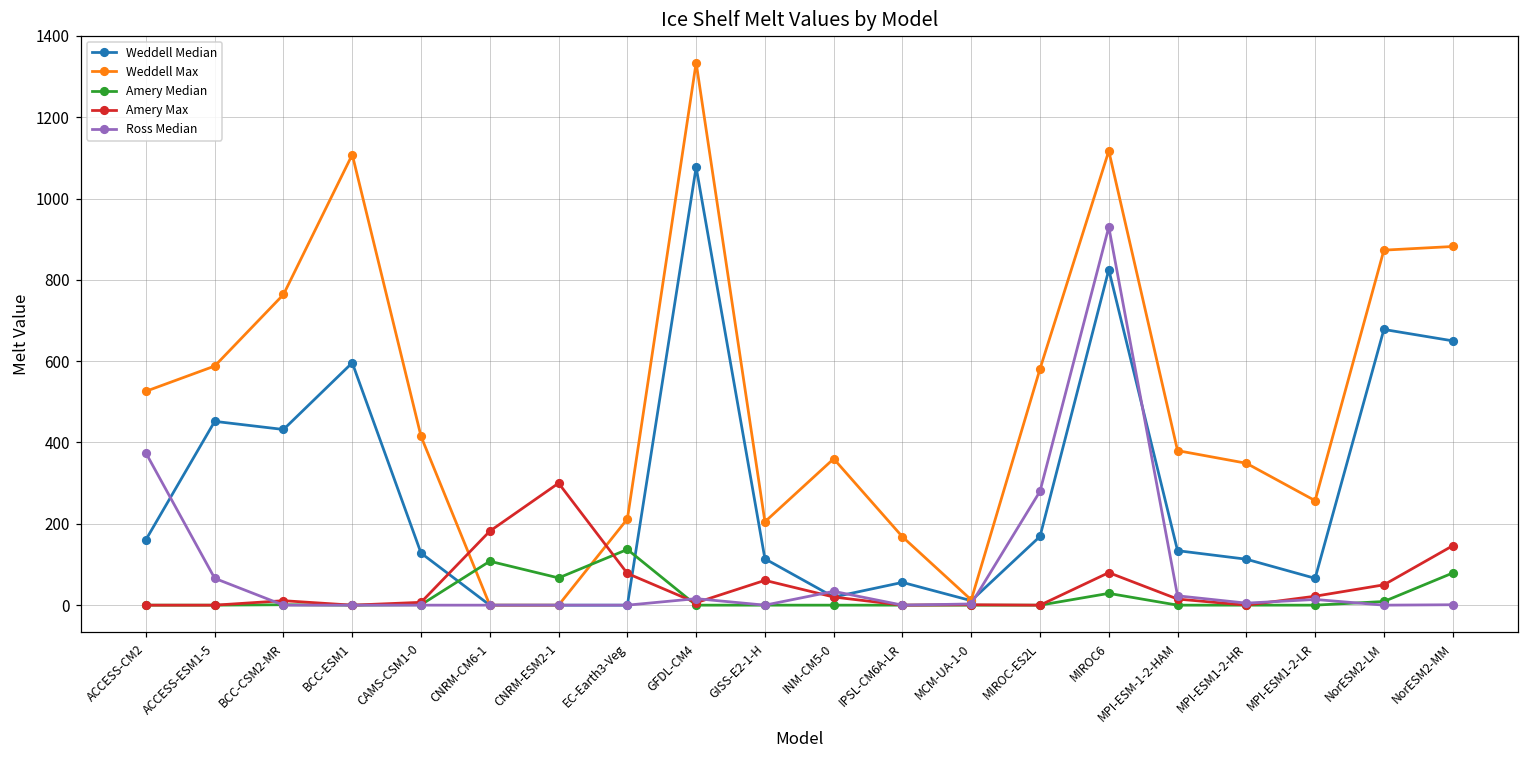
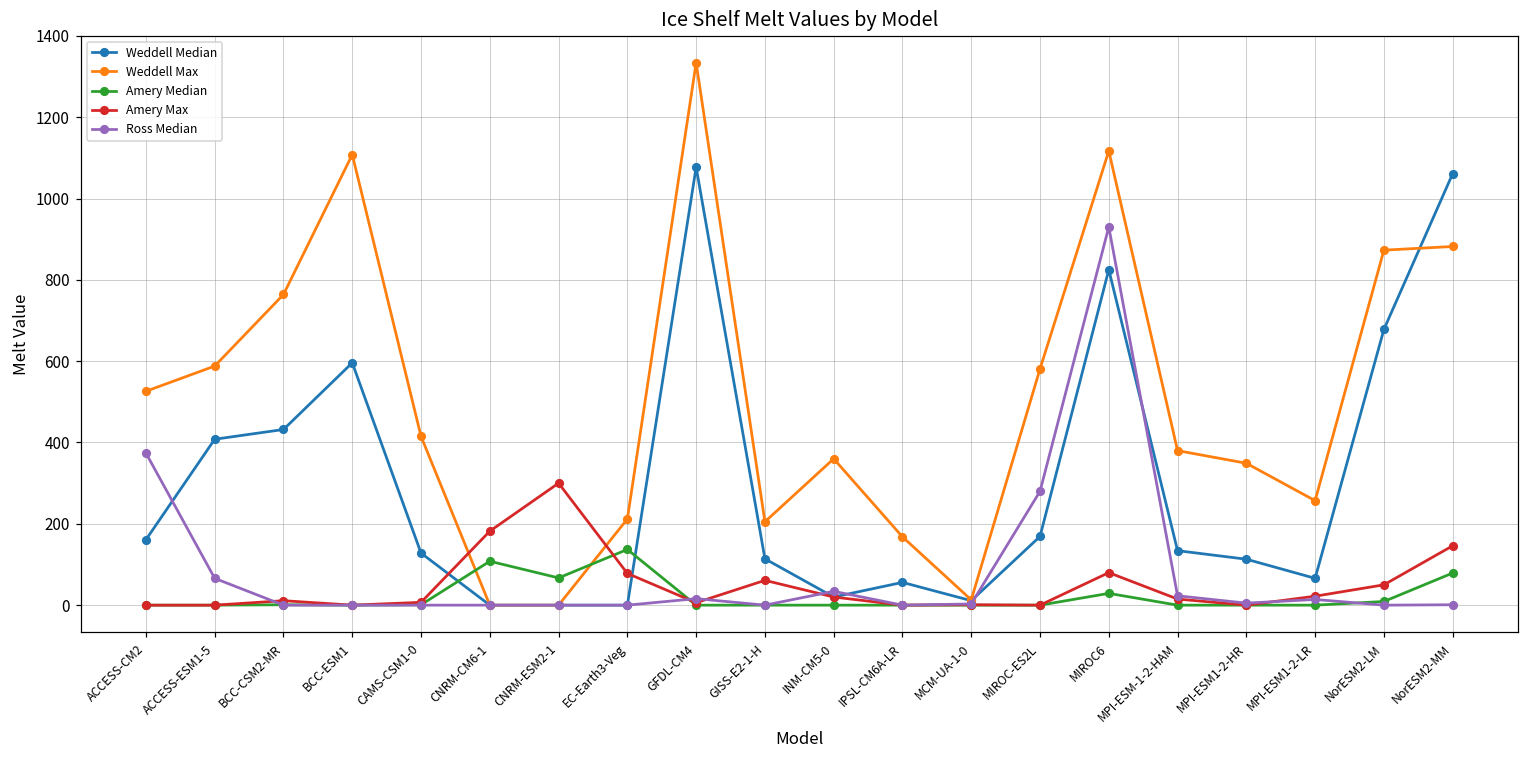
  {
    "Weddell Median": {
      "ACCESS-CM2": 160,
-     "ACCESS-ESM1-5": 450,
+     "ACCESS-ESM1-5": 410,
      "BCC-CSM2-MR": 430,
      "BCC-ESM1": 600,
      "CAMS-CSM1-0": 130,
      "GFDL-CM4": 1080,
      "GISS-E2-1-H": 110,
      "IPSL-CM6A-LR": 60,
      "MIROC-ES2L": 170,
      "MIROC6": 830,
      "MPI-ESM-1-2-HAM": 130,
      "MPI-ESM1-2-HR": 110,
      "MPI-ESM1-2-LR": 70,
      "NorESM2-LM": 680,
-     "NorESM2-MM": 650
+     "NorESM2-MM": 1060
    },
    "Weddell Max": {
      "ACCESS-CM2": 530,
      "ACCESS-ESM1-5": 590,
      "BCC-CSM2-MR": 760,
      "BCC-ESM1": 1110,
      "CAMS-CSM1-0": 420,
      "EC-Earth3-Veg": 210,
      "GFDL-CM4": 1330,
      "GISS-E2-1-H": 210,
      "INM-CM5-0": 360,
      "IPSL-CM6A-LR": 170,
      "MIROC-ES2L": 580,
      "MIROC6": 1120,
      "MPI-ESM-1-2-HAM": 380,
      "MPI-ESM1-2-HR": 350,
      "MPI-ESM1-2-LR": 260,
      "NorESM2-LM": 870,
      "NorESM2-MM": 880
    },
    "Amery Median": {
      "CNRM-CM6-1": 110,
      "CNRM-ESM2-1": 70,
      "EC-Earth3-Veg": 140,
      "INM-CM5-0": 0,
      "MIROC6": 30,
      "MPI-ESM-1-2-HAM": 0,
      "MPI-ESM1-2-LR": 0,
      "NorESM2-LM": 10,
      "NorESM2-MM": 80
    },
    "Amery Max": {
      "BCC-CSM2-MR": 10,
      "CNRM-CM6-1": 180,
      "CNRM-ESM2-1": 300,
      "EC-Earth3-Veg": 80,
      "GISS-E2-1-H": 60,
      "MIROC6": 80,
      "MPI-ESM-1-2-HAM": 20,
      "MPI-ESM1-2-LR": 20,
      "NorESM2-LM": 50,
      "NorESM2-MM": 150
    },
    "Ross Median": {
      "ACCESS-CM2": 370,
      "ACCESS-ESM1-5": 70,
      "GFDL-CM4": 20,
      "INM-CM5-0": 30,
      "MIROC-ES2L": 280,
      "MIROC6": 930,
      "MPI-ESM-1-2-HAM": 20,
      "MPI-ESM1-2-LR": 10,
      "NorESM2-LM": 0,
      "NorESM2-MM": 0
    }
  }
